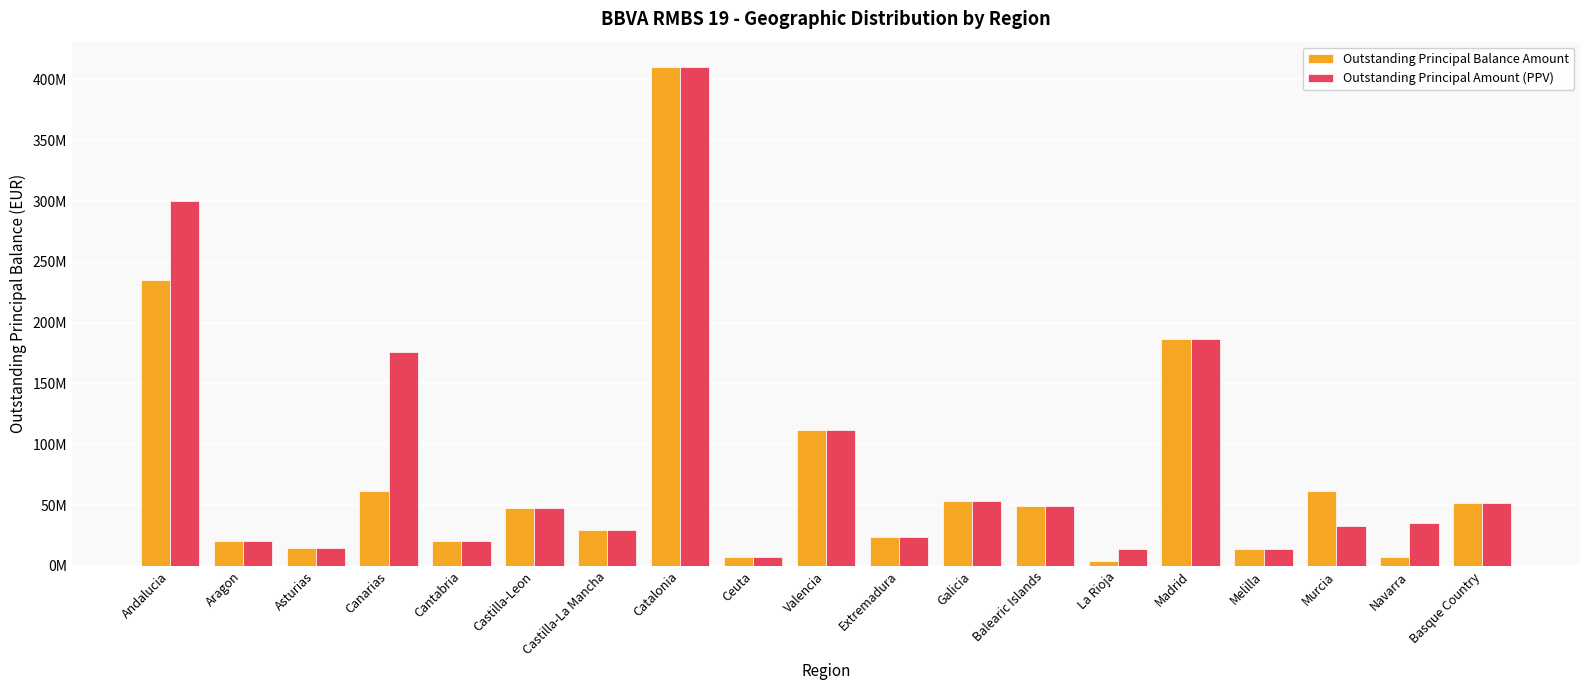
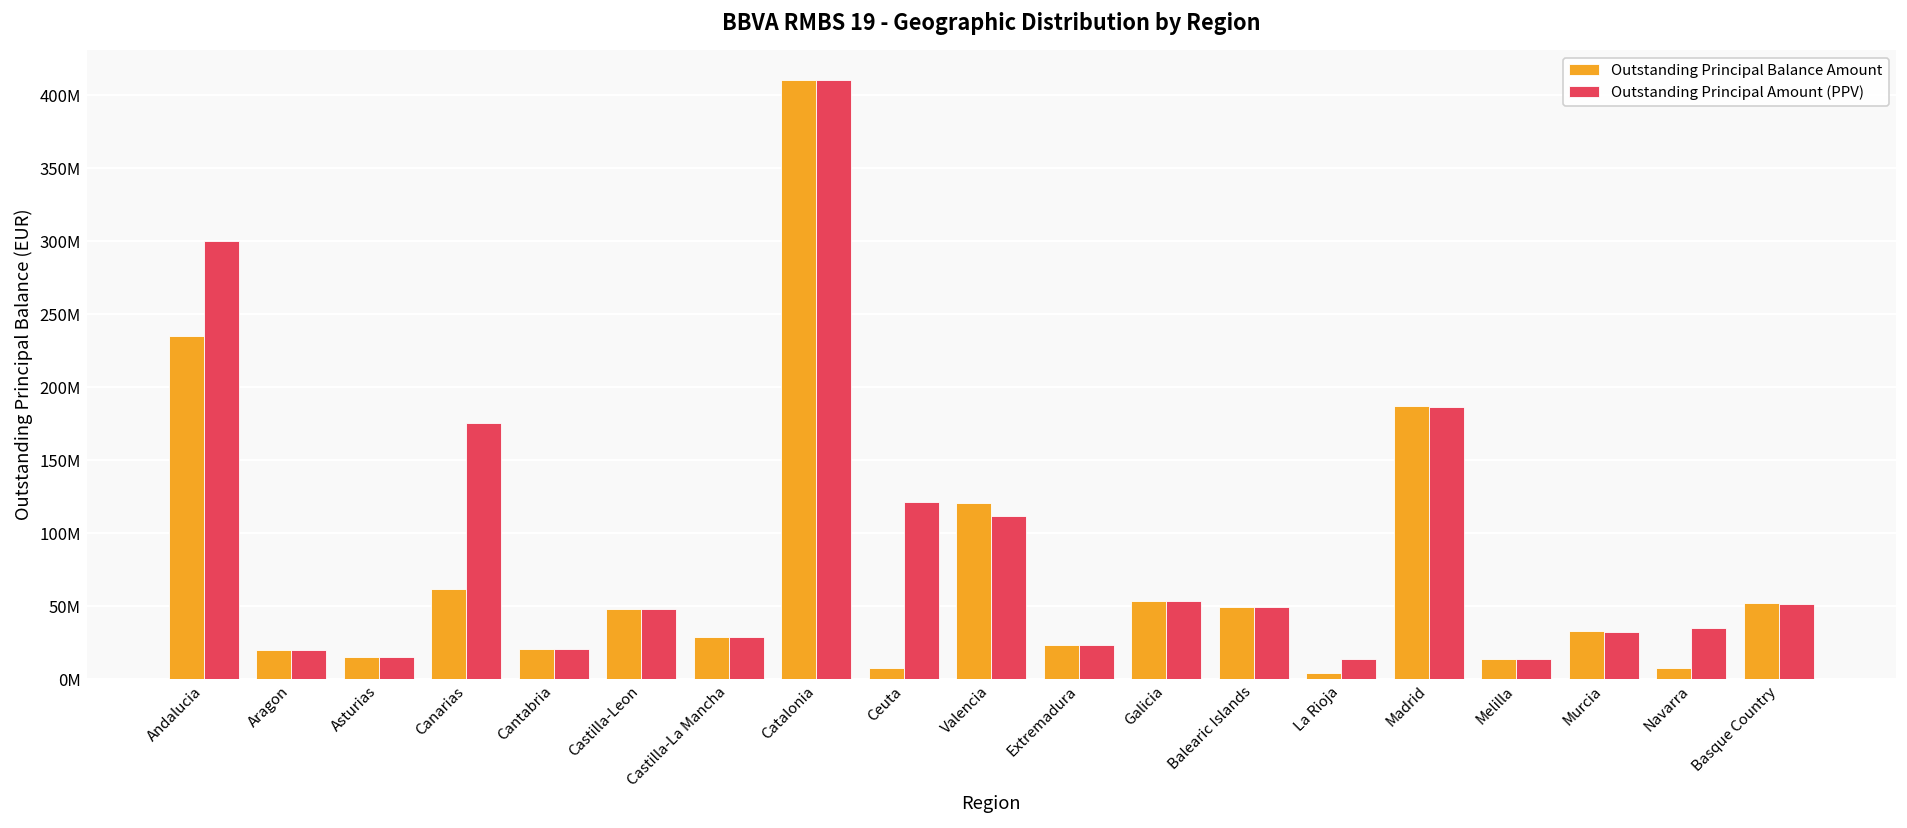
  {
    "Outstanding Principal Balance Amount": {
      "Andalucia": 235000000,
      "Aragon": 20000000,
      "Asturias": 15000000,
      "Canarias": 62000000,
      "Cantabria": 21000000,
      "Castilla-Leon": 48000000,
      "Castilla-La Mancha": 29000000,
      "Catalonia": 411000000,
      "Ceuta": 7000000,
-     "Valencia": 112000000,
+     "Valencia": 121000000,
      "Extremadura": 24000000,
      "Galicia": 53000000,
      "Balearic Islands": 49000000,
      "La Rioja": 4000000,
      "Madrid": 187000000,
      "Melilla": 14000000,
-     "Murcia": 62000000,
+     "Murcia": 33000000,
      "Navarra": 8000000,
      "Basque Country": 52000000
    },
    "Outstanding Principal Amount (PPV)": {
      "Andalucia": 300000000,
      "Aragon": 20000000,
      "Asturias": 15000000,
      "Canarias": 176000000,
      "Cantabria": 21000000,
      "Castilla-Leon": 48000000,
      "Castilla-La Mancha": 29000000,
      "Catalonia": 410000000,
-     "Ceuta": 7000000,
+     "Ceuta": 122000000,
      "Valencia": 112000000,
      "Extremadura": 24000000,
      "Galicia": 53000000,
      "Balearic Islands": 49000000,
      "La Rioja": 14000000,
      "Madrid": 187000000,
      "Melilla": 14000000,
      "Murcia": 33000000,
      "Navarra": 35000000,
      "Basque Country": 52000000
    }
  }
